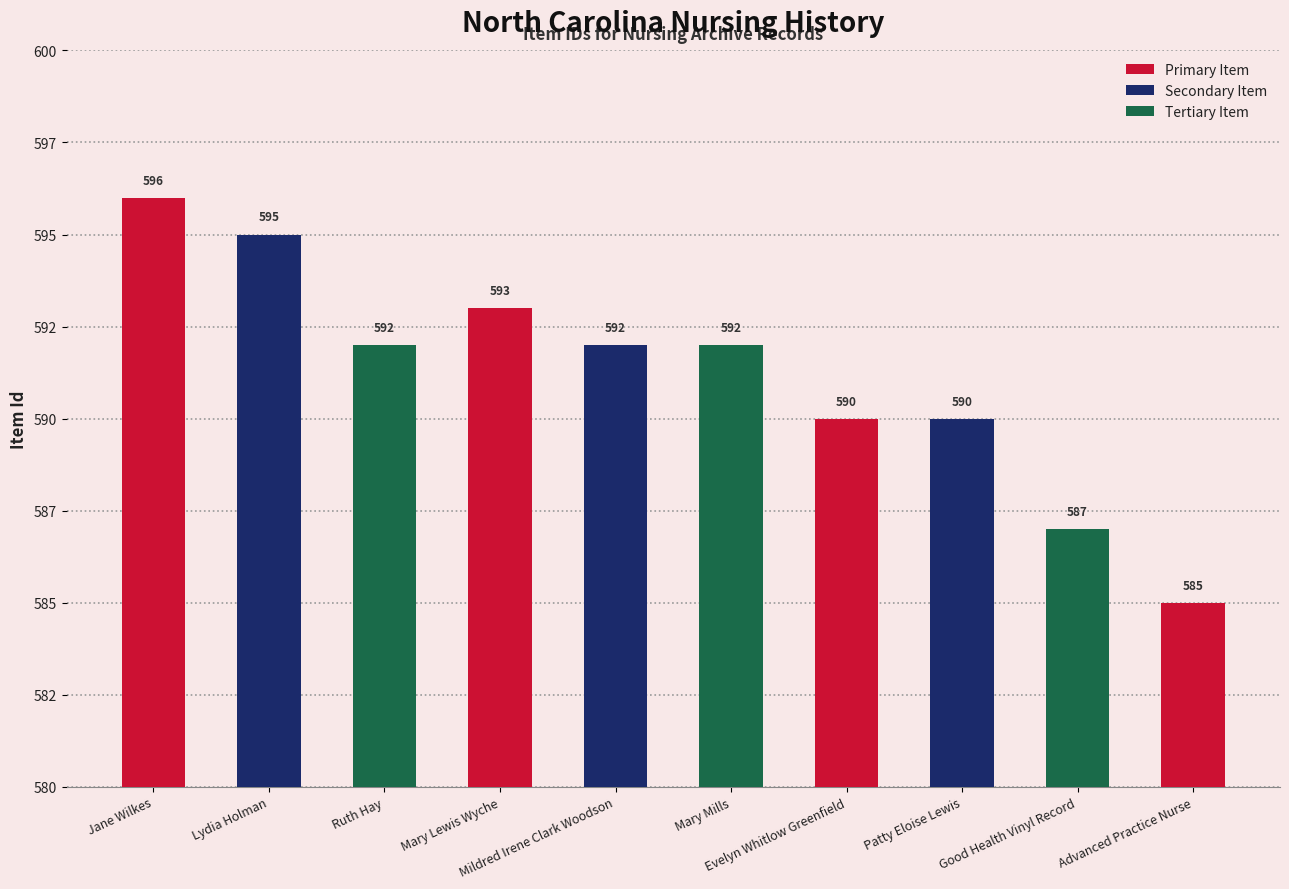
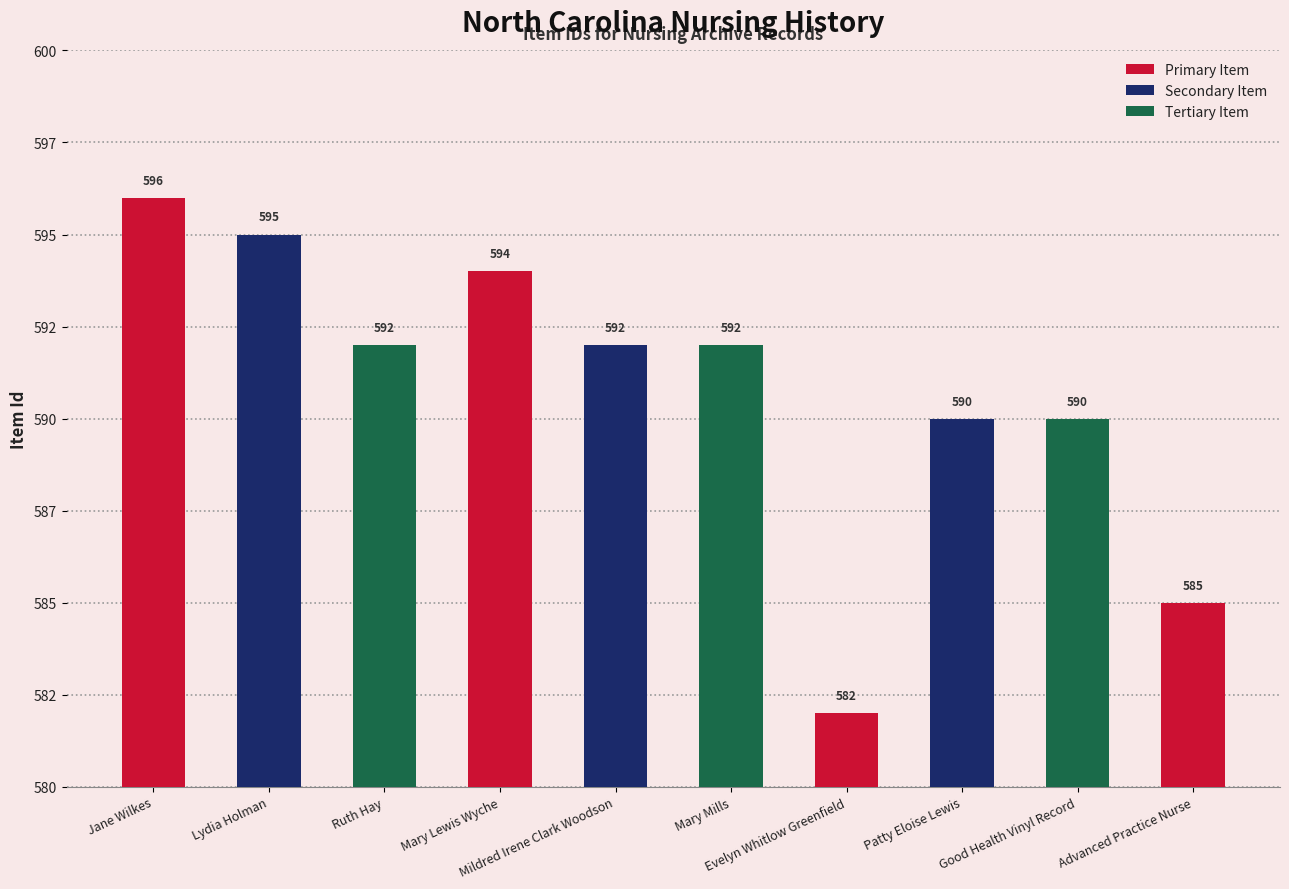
  {
    "Jane Wilkes": 596,
    "Lydia Holman": 595,
    "Ruth Hay": 592,
-   "Mary Lewis Wyche": 593,
+   "Mary Lewis Wyche": 594,
    "Mildred Irene Clark Woodson": 592,
    "Mary Mills": 592,
-   "Evelyn Whitlow Greenfield": 590,
+   "Evelyn Whitlow Greenfield": 582,
    "Patty Eloise Lewis": 590,
-   "Good Health Vinyl Record": 587,
+   "Good Health Vinyl Record": 590,
    "Advanced Practice Nurse": 585
  }
